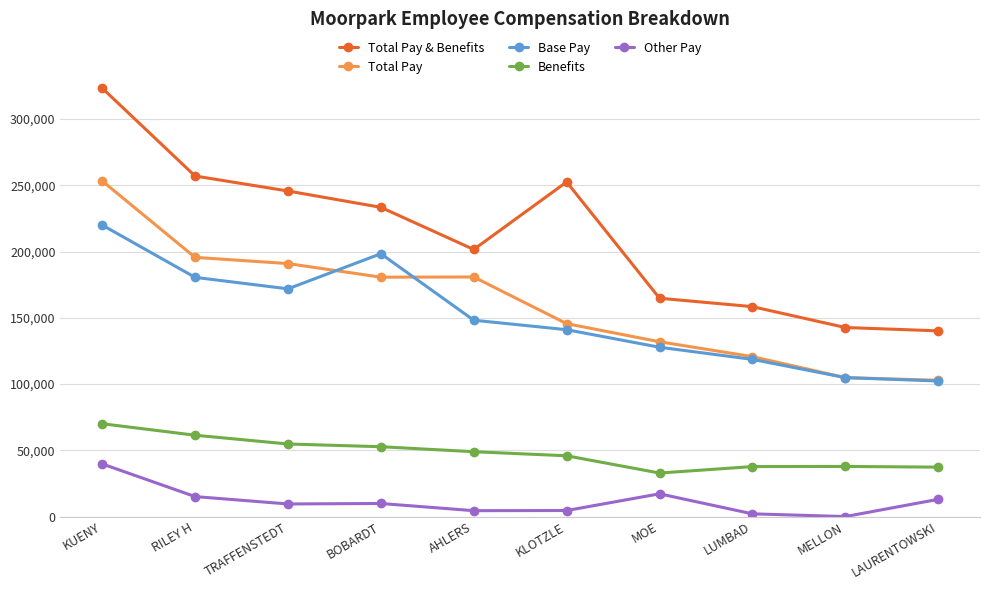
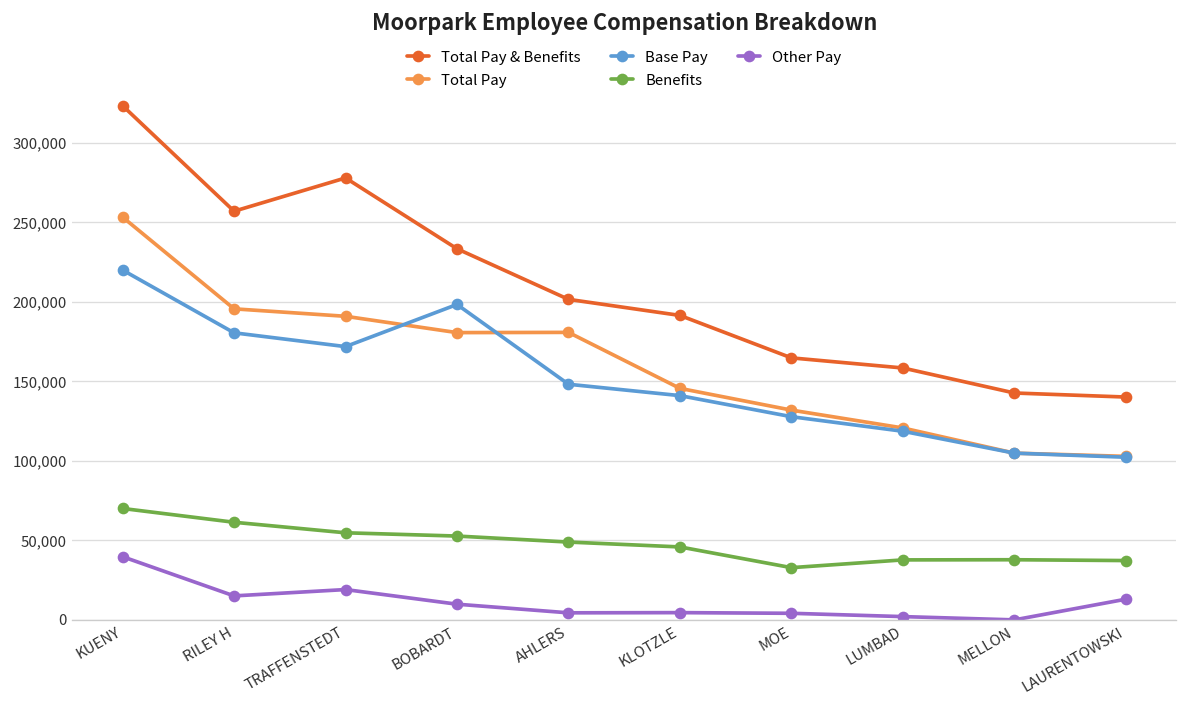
  {
    "Total Pay & Benefits": {
      "KUENY": "323,000",
      "RILEY H": "257,000",
-     "TRAFFENSTEDT": "246,000",
+     "TRAFFENSTEDT": "278,000",
      "BOBARDT": "233,000",
      "AHLERS": "202,000",
-     "KLOTZLE": "253,000",
+     "KLOTZLE": "191,000",
      "MOE": "165,000",
      "LUMBAD": "158,000",
      "MELLON": "143,000",
      "LAURENTOWSKI": "140,000"
    },
    "Total Pay": {
      "KUENY": "253,000",
      "RILEY H": "196,000",
      "TRAFFENSTEDT": "191,000",
      "BOBARDT": "181,000",
      "AHLERS": "181,000",
      "KLOTZLE": "146,000",
      "MOE": "132,000",
      "LUMBAD": "121,000"
    },
    "Base Pay": {
      "KUENY": "220,000",
      "RILEY H": "181,000",
      "TRAFFENSTEDT": "172,000",
      "BOBARDT": "198,000",
      "AHLERS": "148,000",
      "KLOTZLE": "141,000",
      "MOE": "128,000",
      "LUMBAD": "119,000"
    },
    "Benefits": {
      "KUENY": "70,000",
      "RILEY H": "61,000",
      "TRAFFENSTEDT": "55,000",
      "BOBARDT": "53,000",
      "AHLERS": "49,000",
      "KLOTZLE": "46,000",
      "MOE": "33,000",
      "LUMBAD": "38,000",
      "MELLON": "38,000",
      "LAURENTOWSKI": "37,000"
    },
    "Other Pay": {
      "KUENY": "40,000",
      "RILEY H": "15,000",
-     "TRAFFENSTEDT": "10,000",
+     "TRAFFENSTEDT": "19,000",
      "BOBARDT": "10,000",
      "AHLERS": "4,000",
      "KLOTZLE": "5,000",
-     "MOE": "17,000",
+     "MOE": "4,000",
      "LUMBAD": "2,000",
      "MELLON": "0",
      "LAURENTOWSKI": "13,000"
    }
  }
